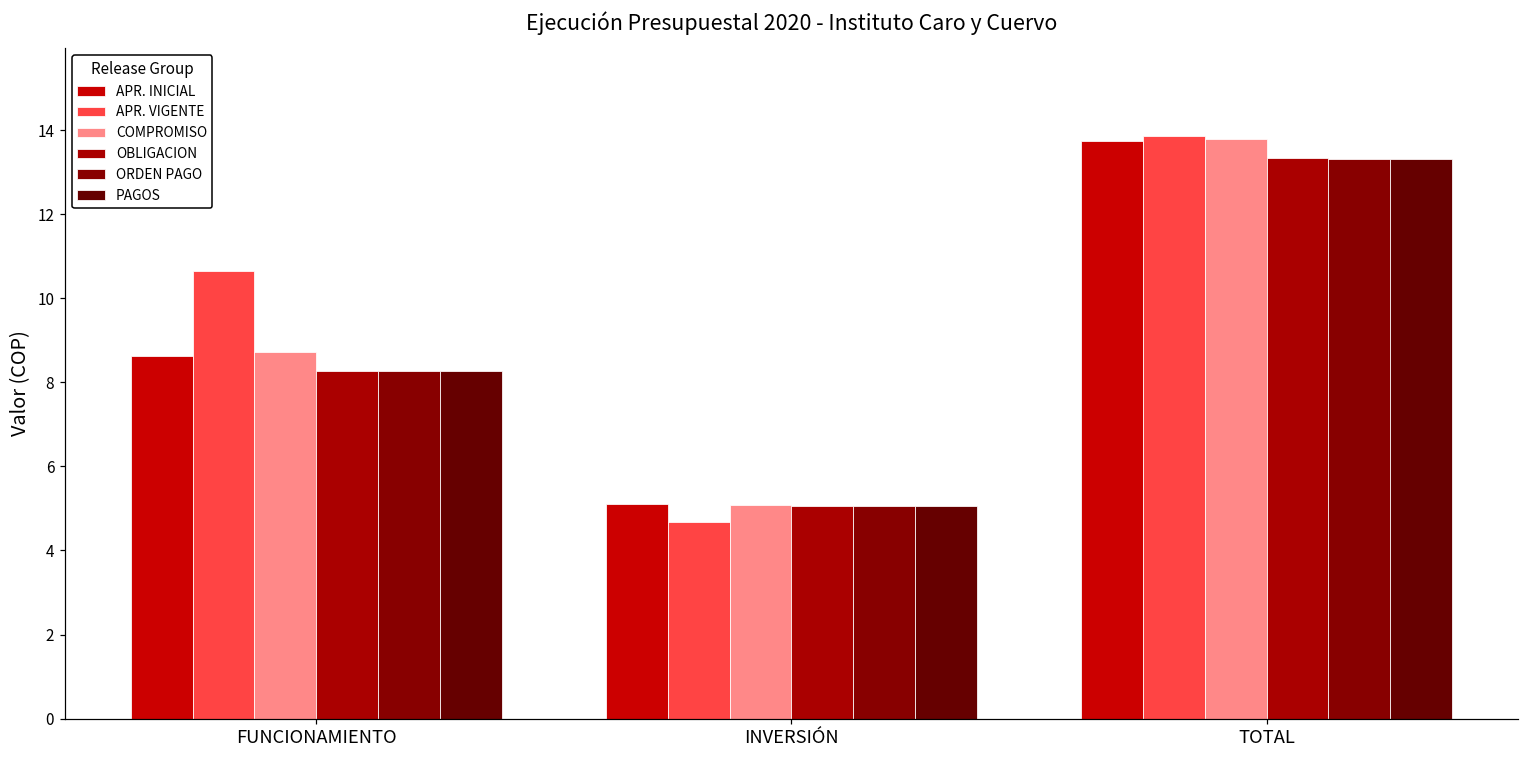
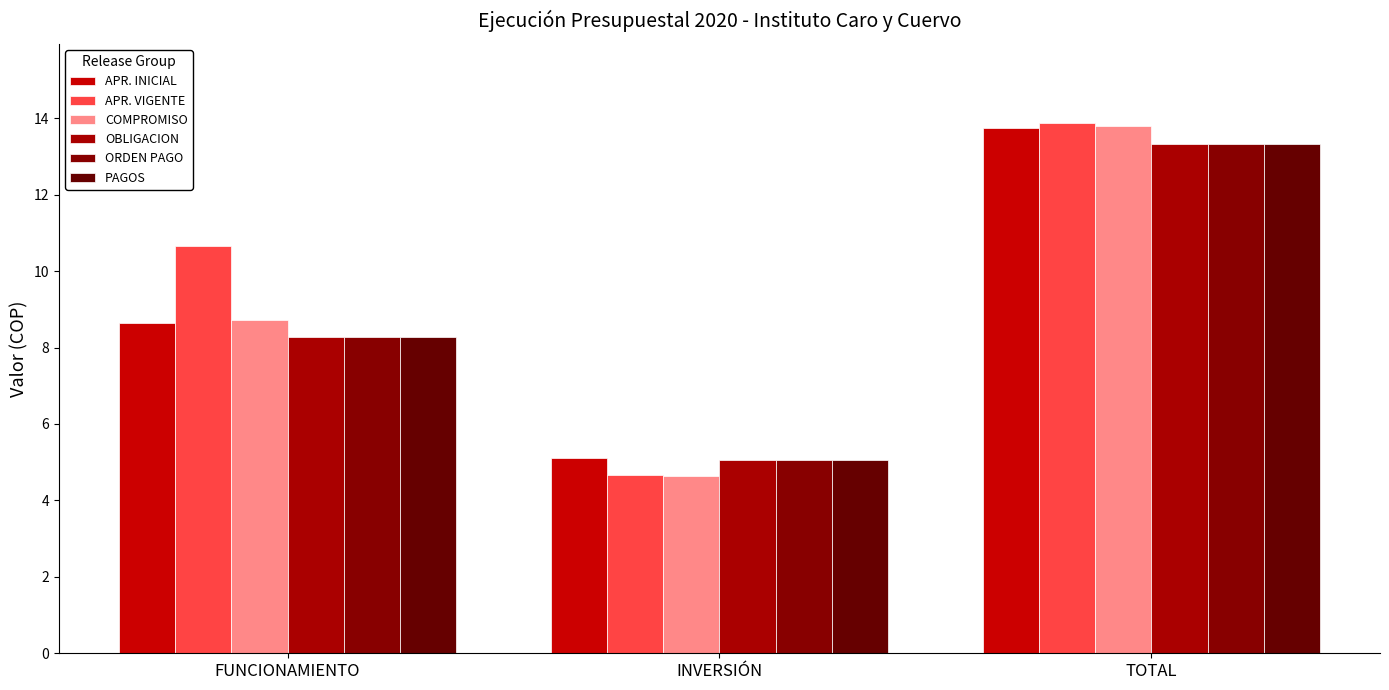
  {
    "APR. VIGENTE": {
      "FUNCIONAMIENTO": 10.6,
      "INVERSIÓN": 4.7,
      "TOTAL": 13.9
    },
    "COMPROMISO": {
      "FUNCIONAMIENTO": 8.7,
-     "INVERSIÓN": 5.1,
+     "INVERSIÓN": 4.6,
      "TOTAL": 13.8
    }
  }
